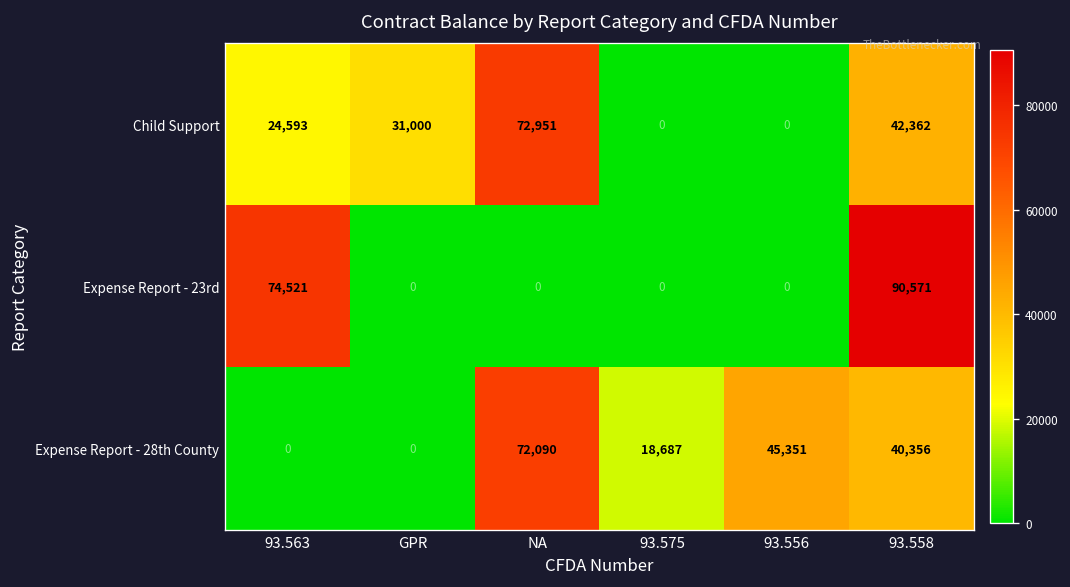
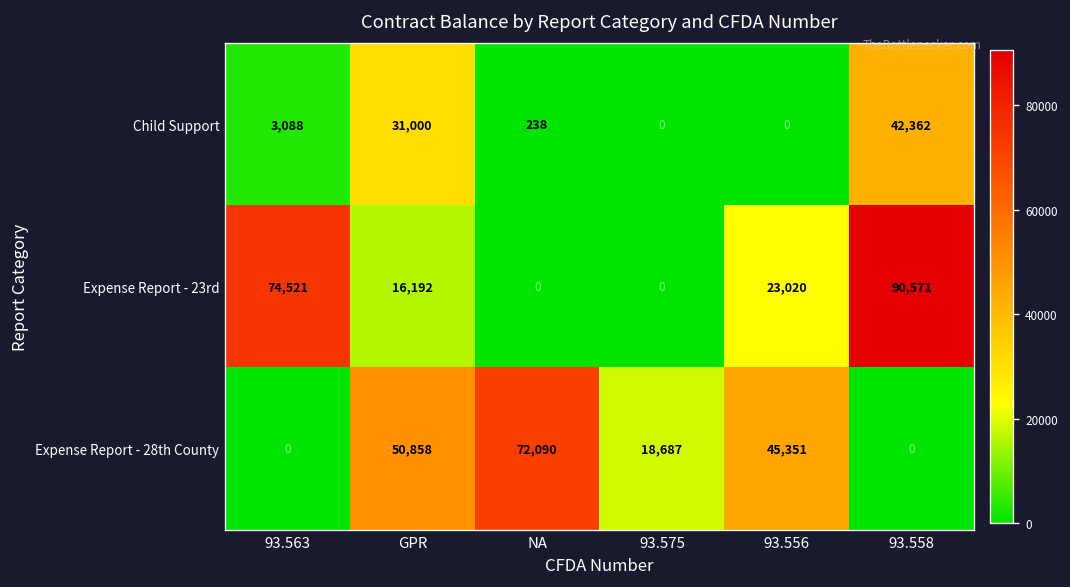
  {
    "Child Support": {
-     "93.563": "24,593",
+     "93.563": "3,088",
      "GPR": "31,000",
-     "NA": "72,951",
+     "NA": "238",
      "93.575": "0",
      "93.556": "0"
    },
    "Expense Report - 23rd": {
      "93.563": "74,521",
-     "GPR": "0",
+     "GPR": "16,192",
      "NA": "0",
      "93.575": "0",
-     "93.556": "0",
+     "93.556": "23,020",
      "93.558": "90,571"
    },
    "Expense Report - 28th County": {
      "93.563": "0",
-     "GPR": "0",
+     "GPR": "50,858",
      "NA": "72,090",
      "93.575": "18,687",
      "93.556": "45,351",
-     "93.558": "40,356"
+     "93.558": "0"
    }
  }
